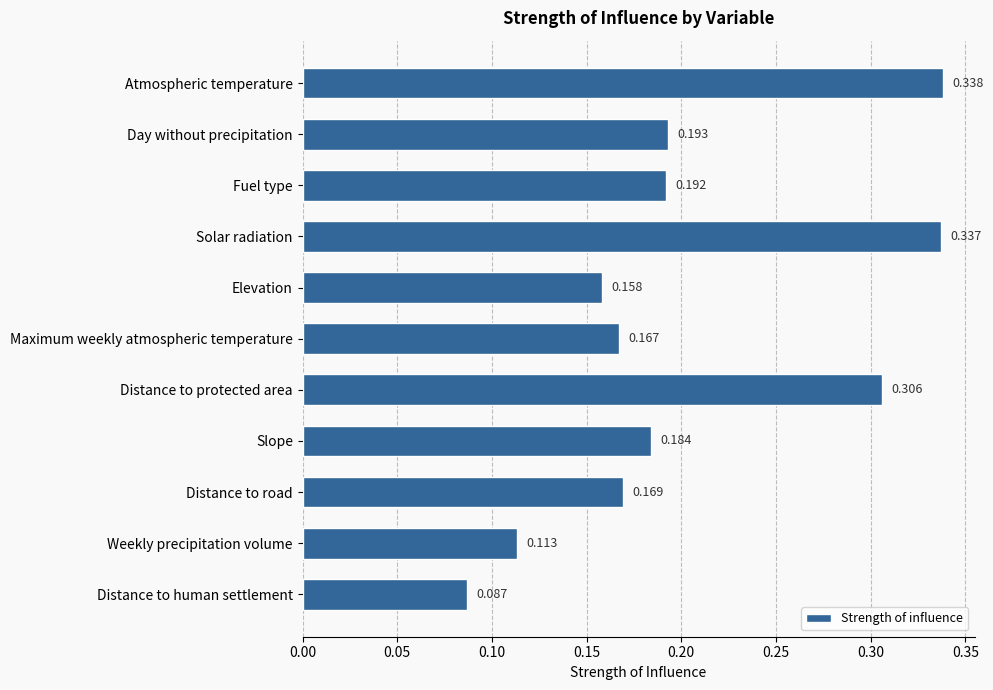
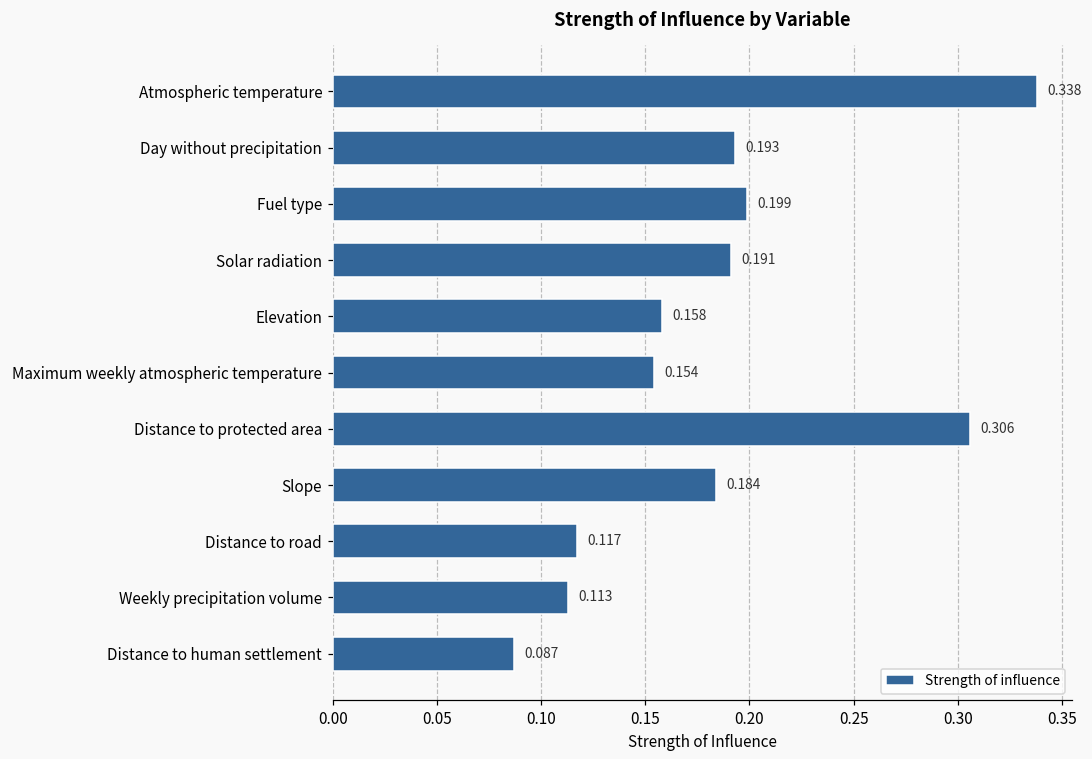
  {
    "Atmospheric temperature": 0.338,
    "Day without precipitation": 0.193,
-   "Fuel type": 0.192,
-   "Solar radiation": 0.337,
+   "Fuel type": 0.199,
+   "Solar radiation": 0.191,
    "Elevation": 0.158,
-   "Maximum weekly atmospheric temperature": 0.167,
+   "Maximum weekly atmospheric temperature": 0.154,
    "Distance to protected area": 0.306,
    "Slope": 0.184,
-   "Distance to road": 0.169,
+   "Distance to road": 0.117,
    "Weekly precipitation volume": 0.113,
    "Distance to human settlement": 0.087
  }
